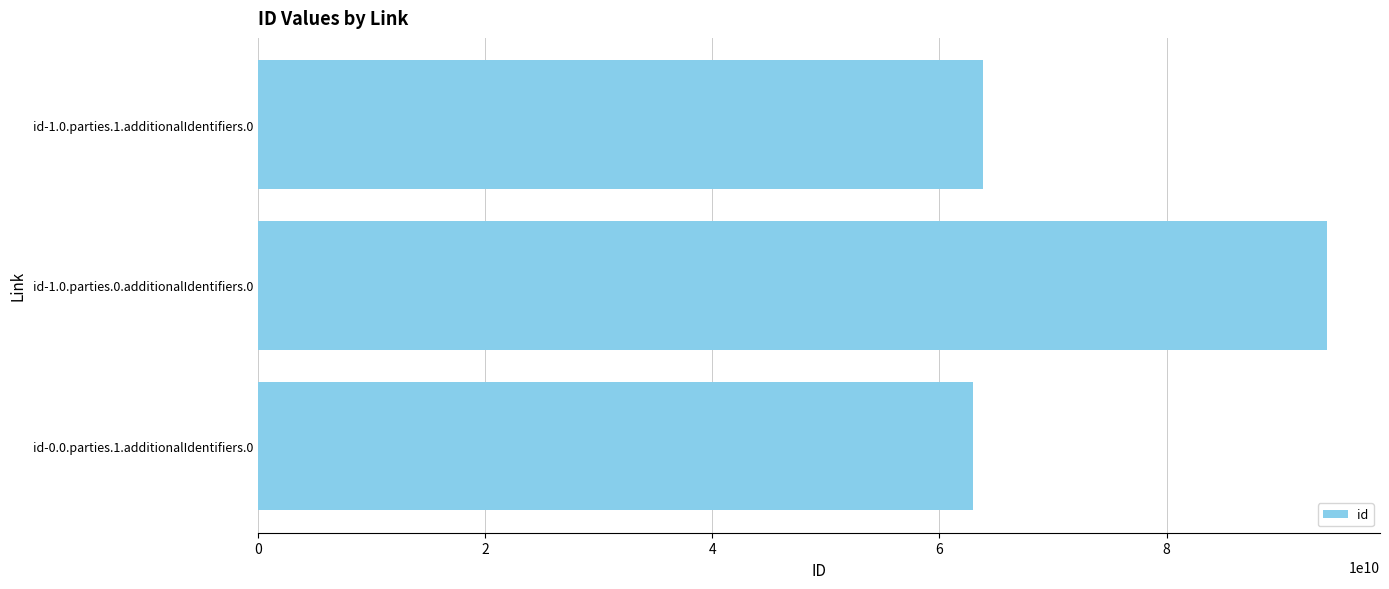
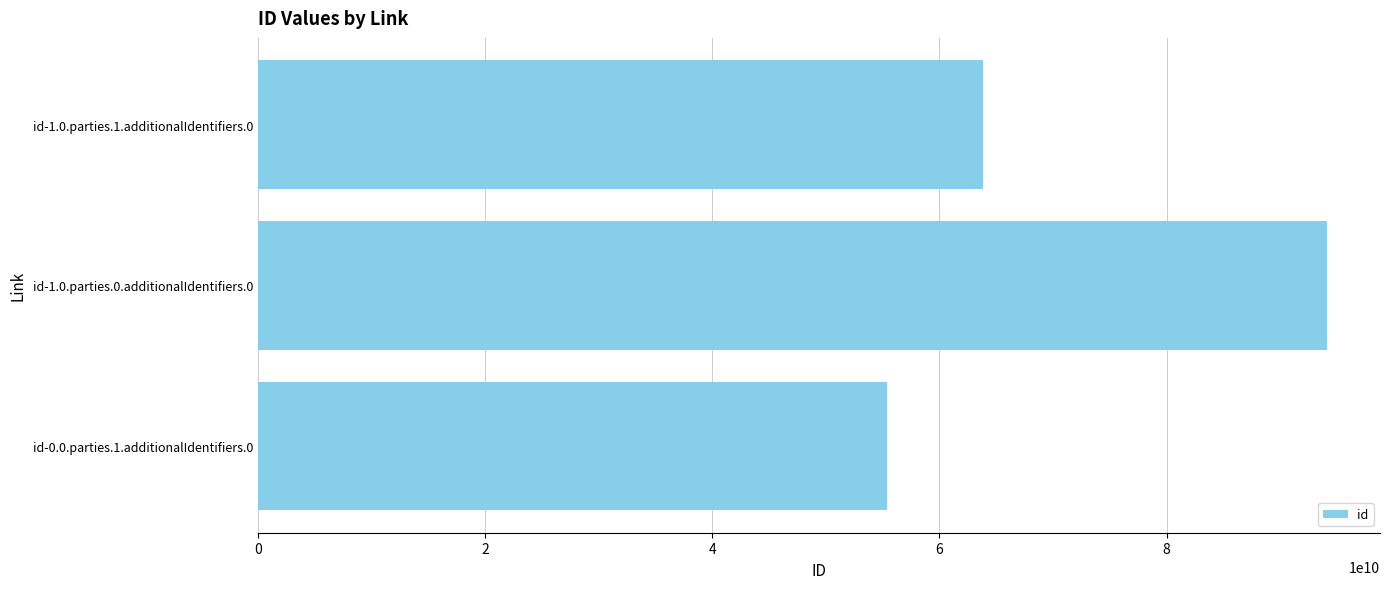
  {
    "id-1.0.parties.1.additionalIdentifiers.0": 63800000000,
    "id-1.0.parties.0.additionalIdentifiers.0": 94100000000,
-   "id-0.0.parties.1.additionalIdentifiers.0": 63000000000
+   "id-0.0.parties.1.additionalIdentifiers.0": 55400000000
  }
